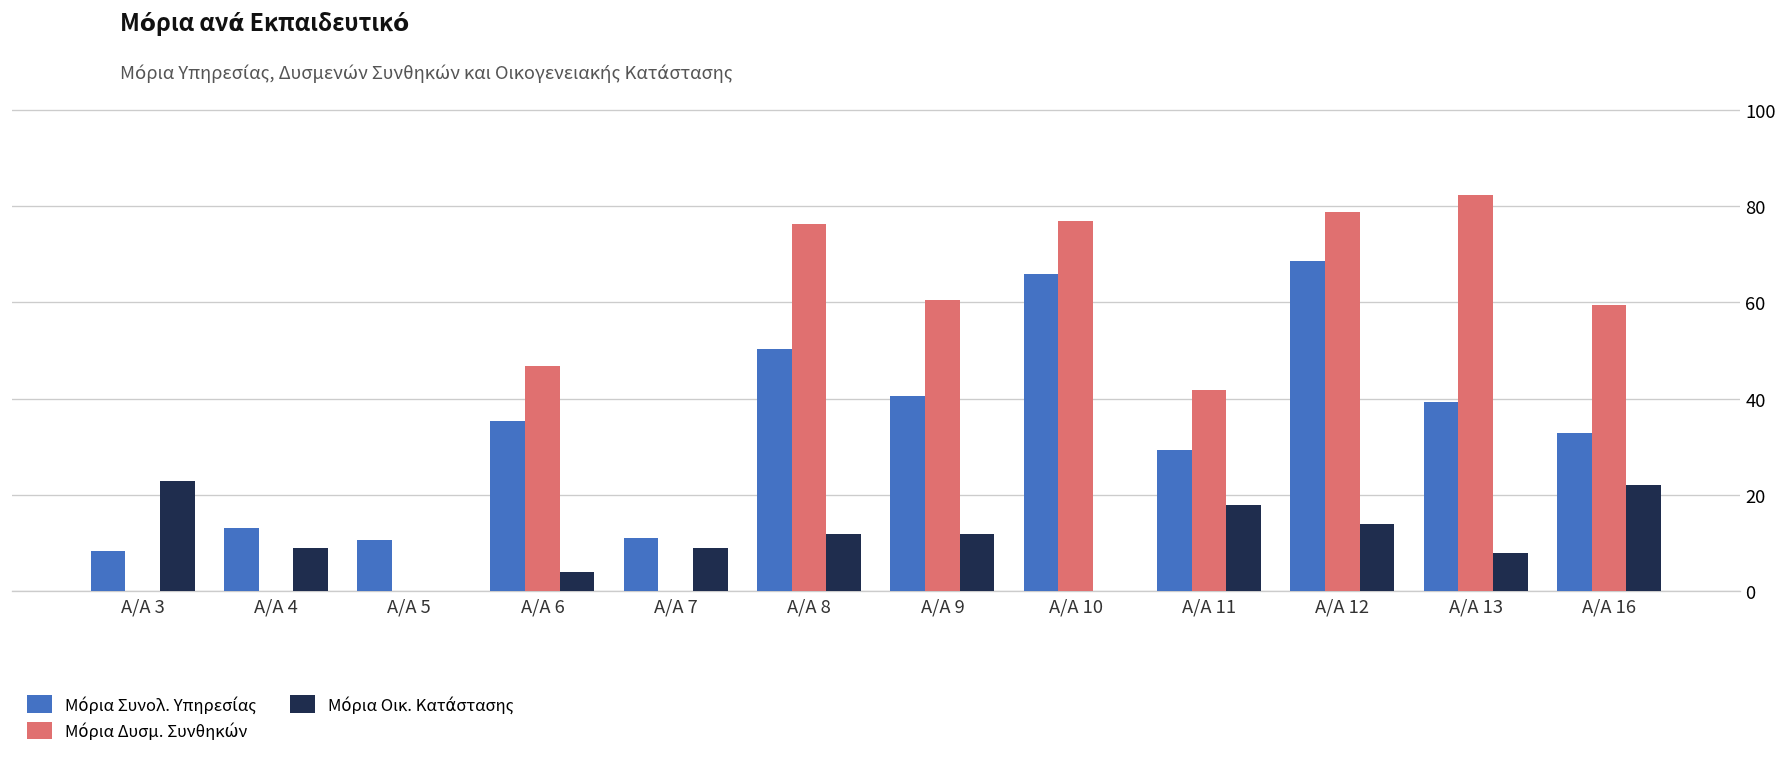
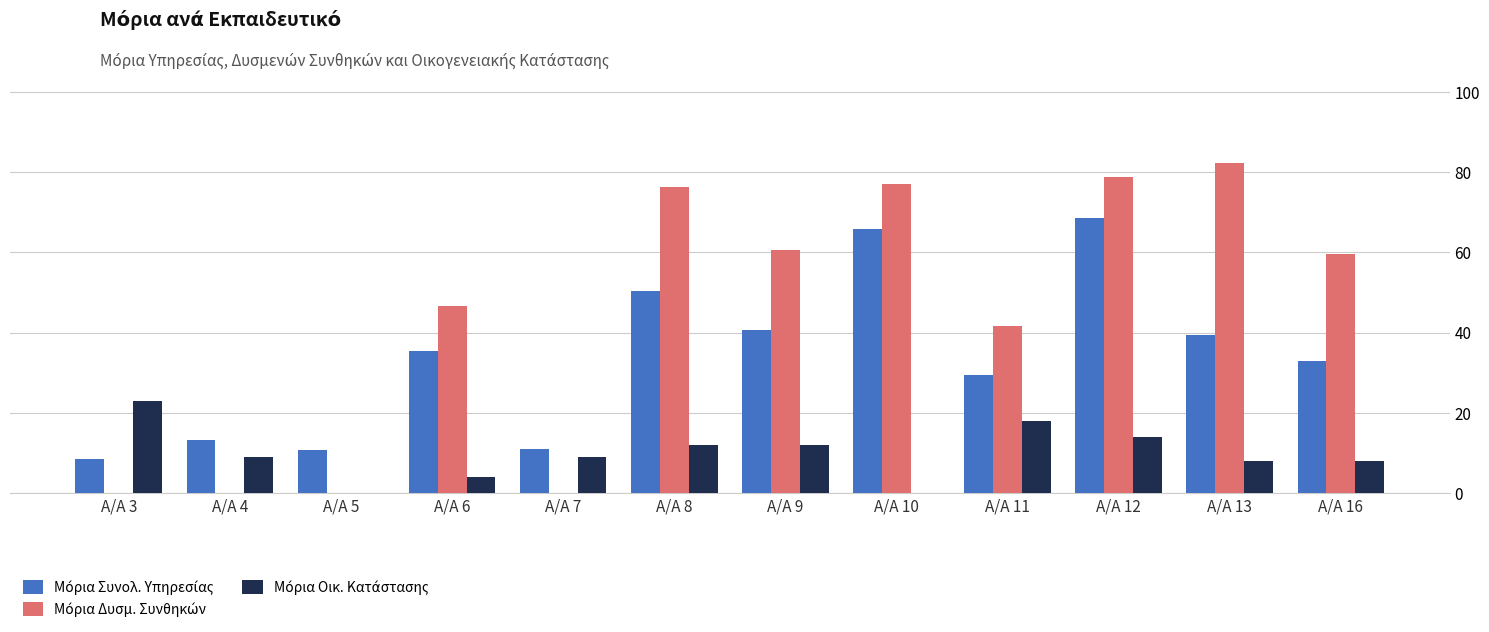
  {
    "Μόρια Συνολ. Υπηρεσίας": {
      "A/A 3": 8,
      "A/A 4": 13,
      "A/A 5": 11,
      "A/A 6": 35,
      "A/A 7": 11,
      "A/A 8": 50,
      "A/A 9": 41,
      "A/A 10": 66,
      "A/A 11": 29,
      "A/A 12": 69,
      "A/A 13": 39,
      "A/A 16": 33
    },
    "Μόρια Δυσμ. Συνθηκών": {
      "A/A 3": 0,
      "A/A 4": 0,
      "A/A 5": 0,
      "A/A 6": 47,
      "A/A 7": 0,
      "A/A 8": 76,
      "A/A 9": 61,
      "A/A 10": 77,
      "A/A 11": 42,
      "A/A 12": 79,
      "A/A 13": 82,
      "A/A 16": 59
    },
    "Μόρια Οικ. Κατάστασης": {
      "A/A 3": 23,
      "A/A 4": 9,
      "A/A 5": 0,
      "A/A 6": 4,
      "A/A 7": 9,
      "A/A 8": 12,
      "A/A 9": 12,
      "A/A 10": 0,
      "A/A 11": 18,
      "A/A 12": 14,
      "A/A 13": 8,
-     "A/A 16": 22
+     "A/A 16": 8
    }
  }
